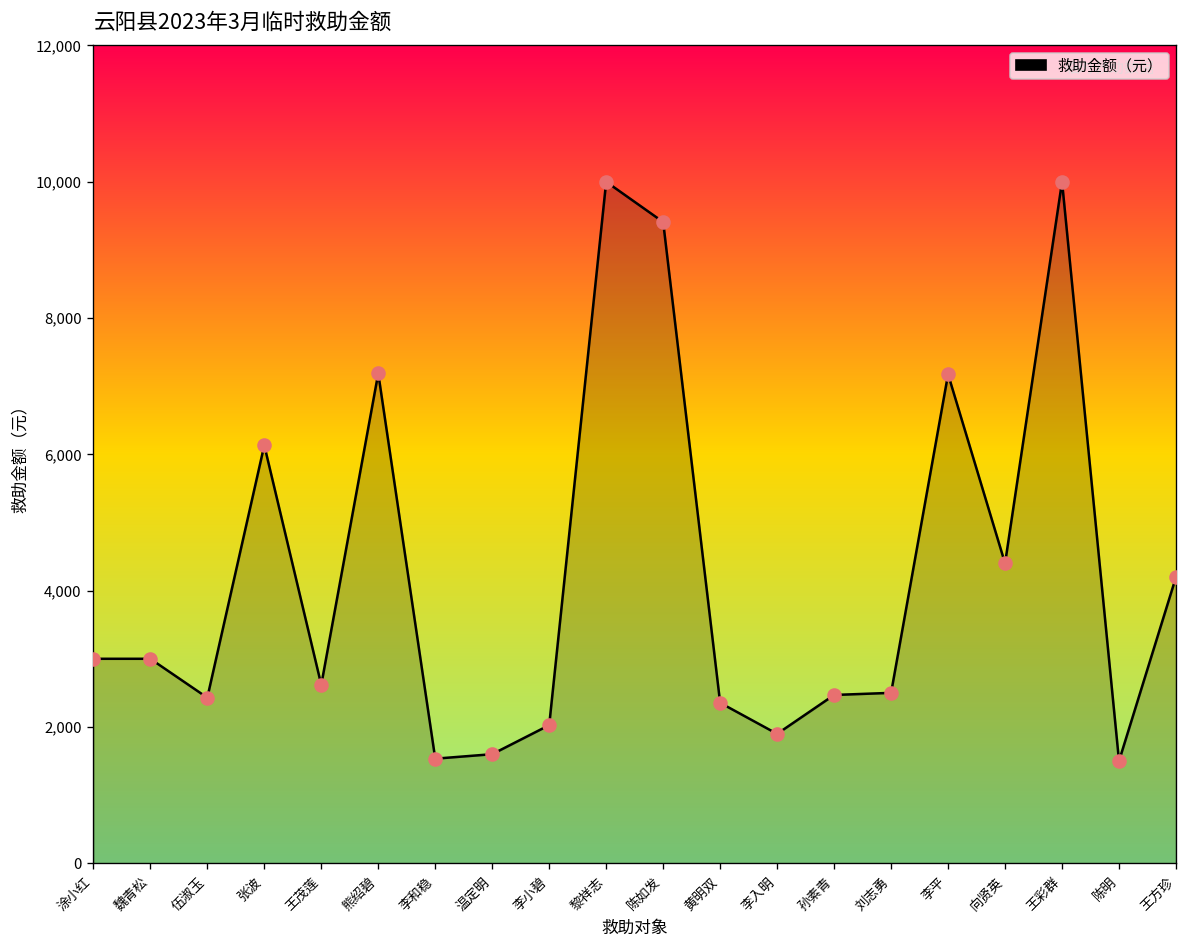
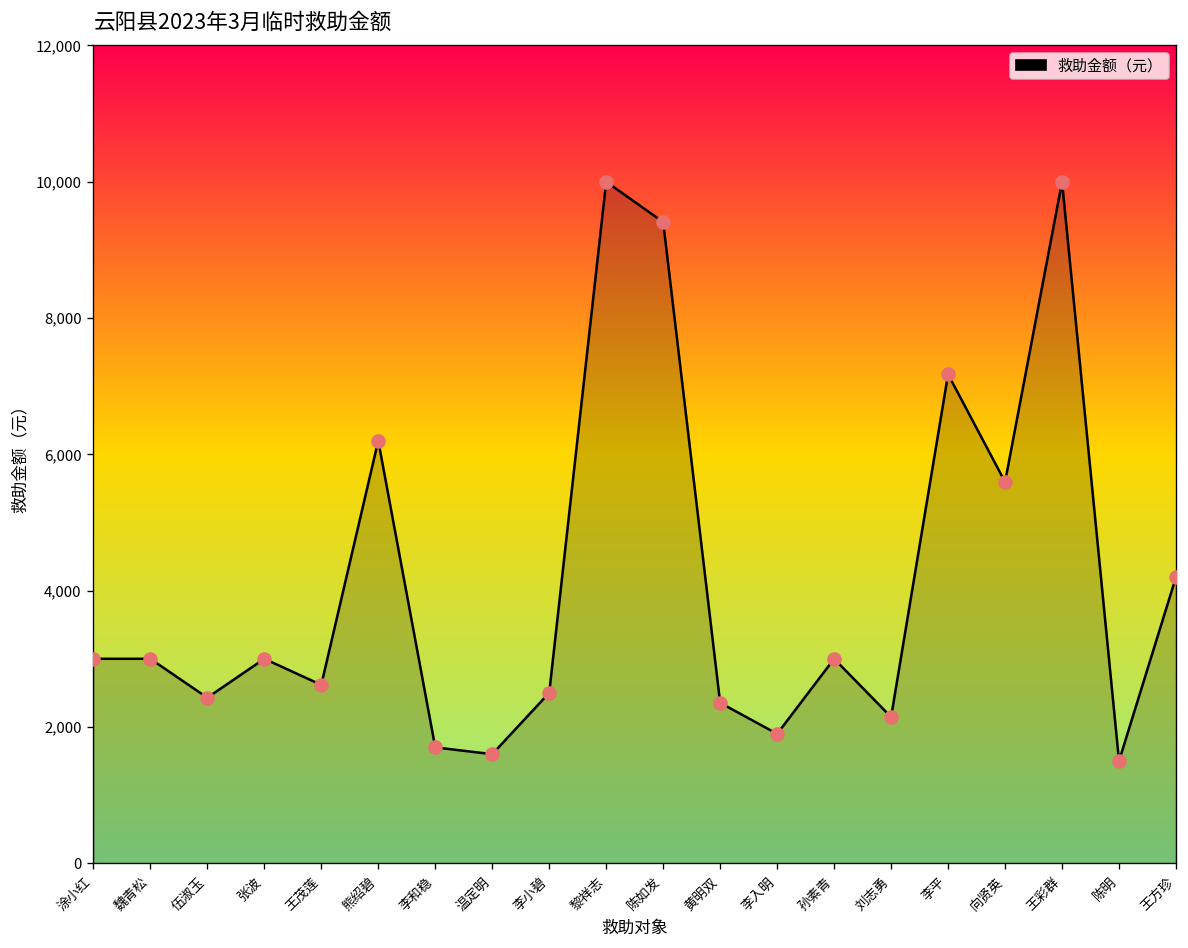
  {
    "涂小红": "3,000",
    "魏青松": "3,000",
    "伍淑玉": "2,400",
-   "张波": "6,100",
+   "张波": "3,000",
    "王茂莲": "2,600",
-   "熊绍碧": "7,200",
-   "李和稳": "1,500",
+   "熊绍碧": "6,200",
+   "李和稳": "1,700",
    "温定明": "1,600",
-   "李小碧": "2,000",
+   "李小碧": "2,500",
    "黎祥志": "10,000",
    "陈如发": "9,400",
    "黄明双": "2,400",
    "李入明": "1,900",
-   "孙素青": "2,500",
-   "刘志勇": "2,500",
+   "孙素青": "3,000",
+   "刘志勇": "2,100",
    "李平": "7,200",
-   "向贤英": "4,400",
+   "向贤英": "5,600",
    "王彩群": "10,000",
    "陈明": "1,500",
    "王方珍": "4,200"
  }
